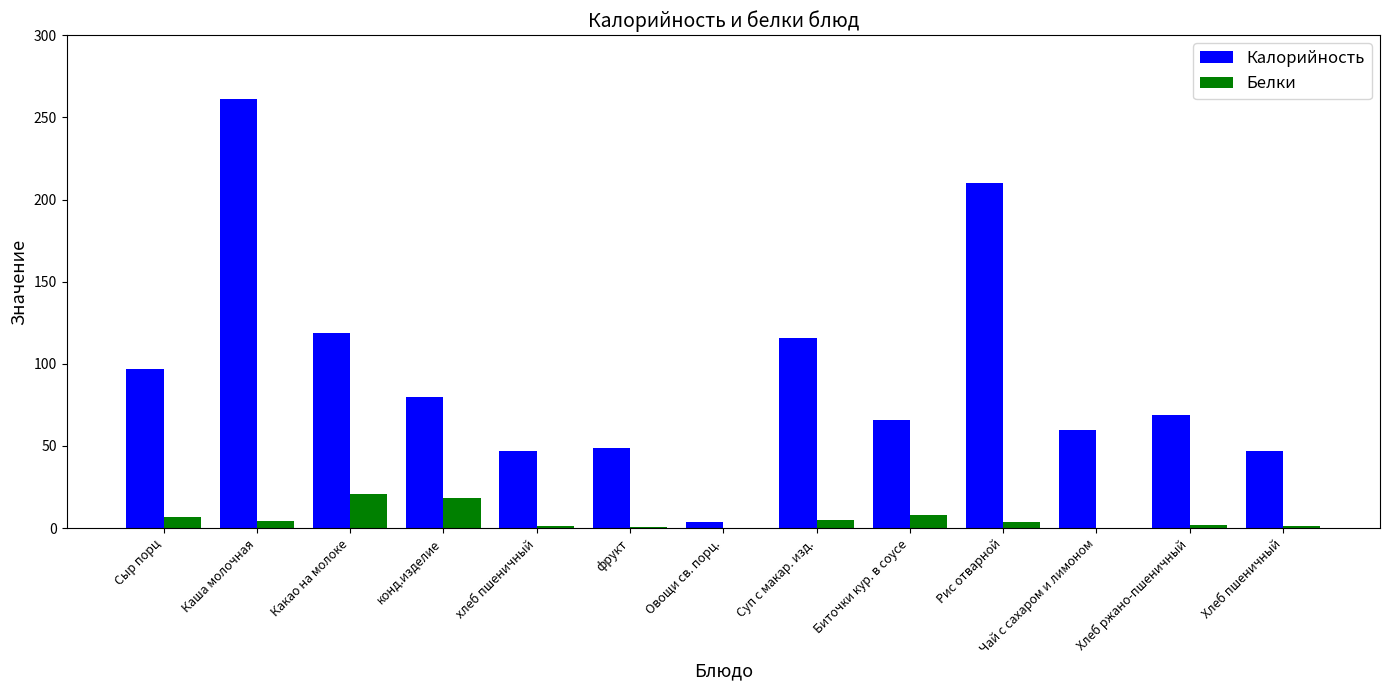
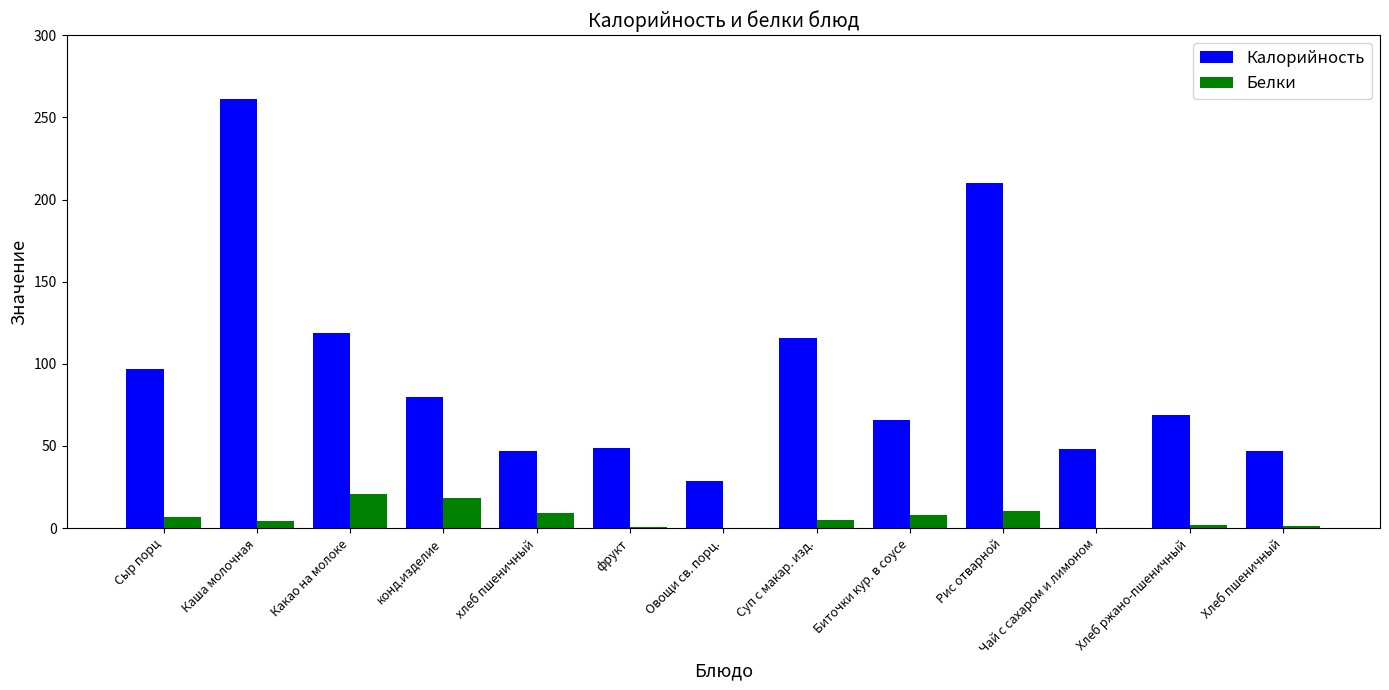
  {
    "Калорийность": {
      "Сыр порц": 97,
      "Каша молочная": 261,
      "Какао на молоке": 119,
      "конд.изделие": 80,
      "хлеб пшеничный": 47,
      "фрукт": 49,
-     "Овощи св. порц.": 4,
+     "Овощи св. порц.": 29,
      "Суп с макар. изд.": 116,
      "Биточки кур. в соусе": 66,
      "Рис отварной": 210,
-     "Чай с сахаром и лимоном": 60,
+     "Чай с сахаром и лимоном": 48,
      "Хлеб ржано-пшеничный": 69,
      "Хлеб пшеничный": 47
    },
    "Белки": {
      "Сыр порц": 7,
      "Каша молочная": 4,
      "Какао на молоке": 21,
      "конд.изделие": 18,
-     "хлеб пшеничный": 2,
+     "хлеб пшеничный": 9,
      "Суп с макар. изд.": 5,
      "Биточки кур. в соусе": 8,
-     "Рис отварной": 4,
+     "Рис отварной": 10,
      "Хлеб ржано-пшеничный": 2,
      "Хлеб пшеничный": 2
    }
  }
